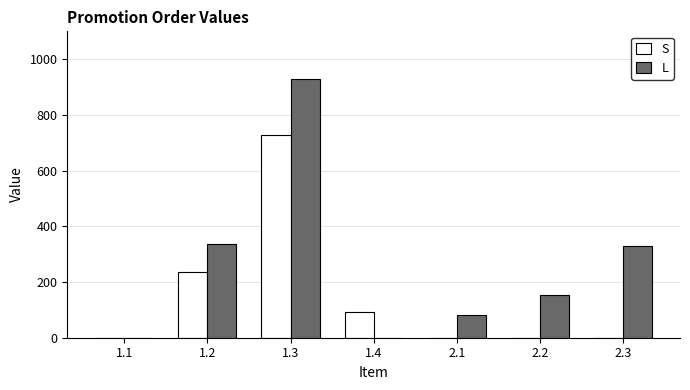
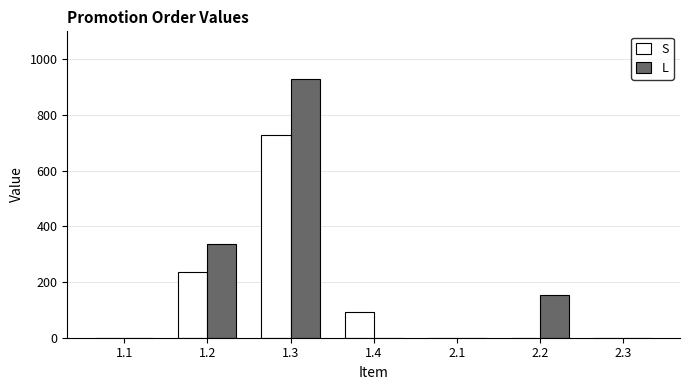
  {
    "S": {
      "1.1": 0,
      "1.2": 240,
      "1.3": 730,
      "1.4": 90,
      "2.1": 0,
      "2.2": 0,
      "2.3": 0
    },
    "L": {
      "1.1": 0,
      "1.2": 340,
      "1.3": 930,
      "1.4": 0,
-     "2.1": 80,
+     "2.1": 0,
      "2.2": 150,
-     "2.3": 330
+     "2.3": 0
    }
  }
